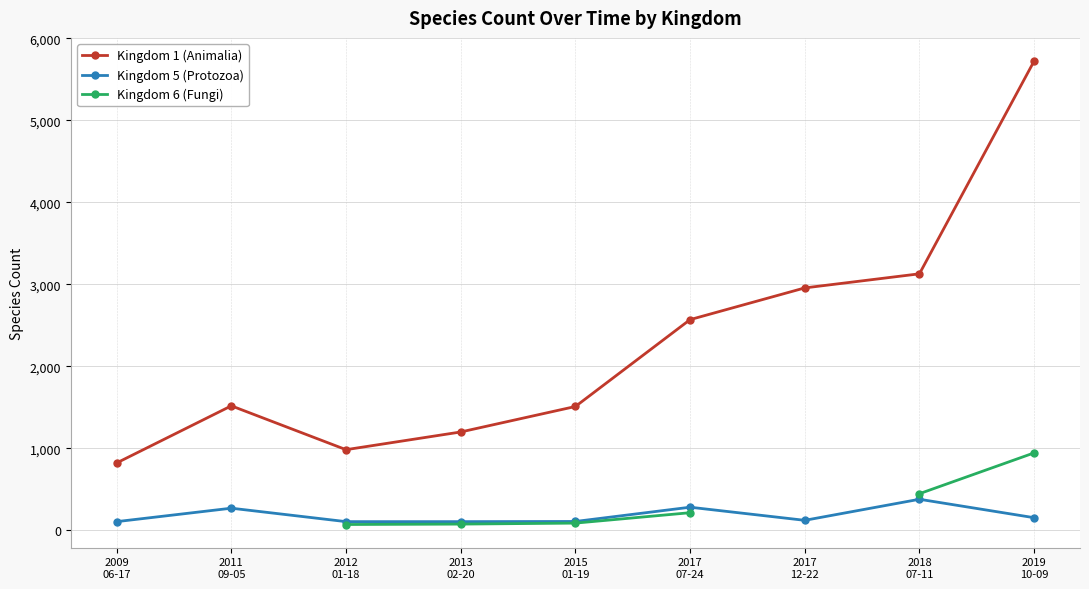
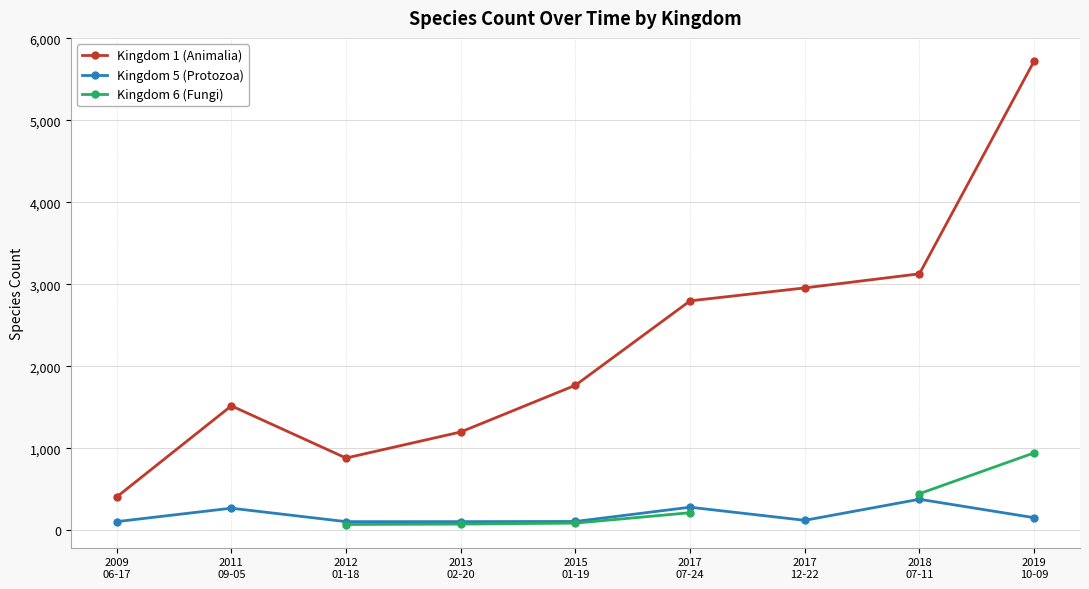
  {
    "Kingdom 1 (Animalia)": {
-     "2009 06-17": "800",
+     "2009 06-17": "400",
      "2011 09-05": "1,500",
-     "2012 01-18": "1,000",
+     "2012 01-18": "900",
      "2013 02-20": "1,200",
-     "2015 01-19": "1,500",
-     "2017 07-24": "2,600",
+     "2015 01-19": "1,800",
+     "2017 07-24": "2,800",
      "2017 12-22": "3,000",
      "2018 07-11": "3,100",
      "2019 10-09": "5,700"
    },
    "Kingdom 5 (Protozoa)": {
      "2009 06-17": "100",
      "2011 09-05": "300",
      "2012 01-18": "100",
      "2017 07-24": "300",
      "2017 12-22": "100",
      "2018 07-11": "400",
      "2019 10-09": "200"
    },
    "Kingdom 6 (Fungi)": {
      "2012 01-18": "100",
      "2017 07-24": "200",
      "2018 07-11": "400",
      "2019 10-09": "900"
    }
  }
